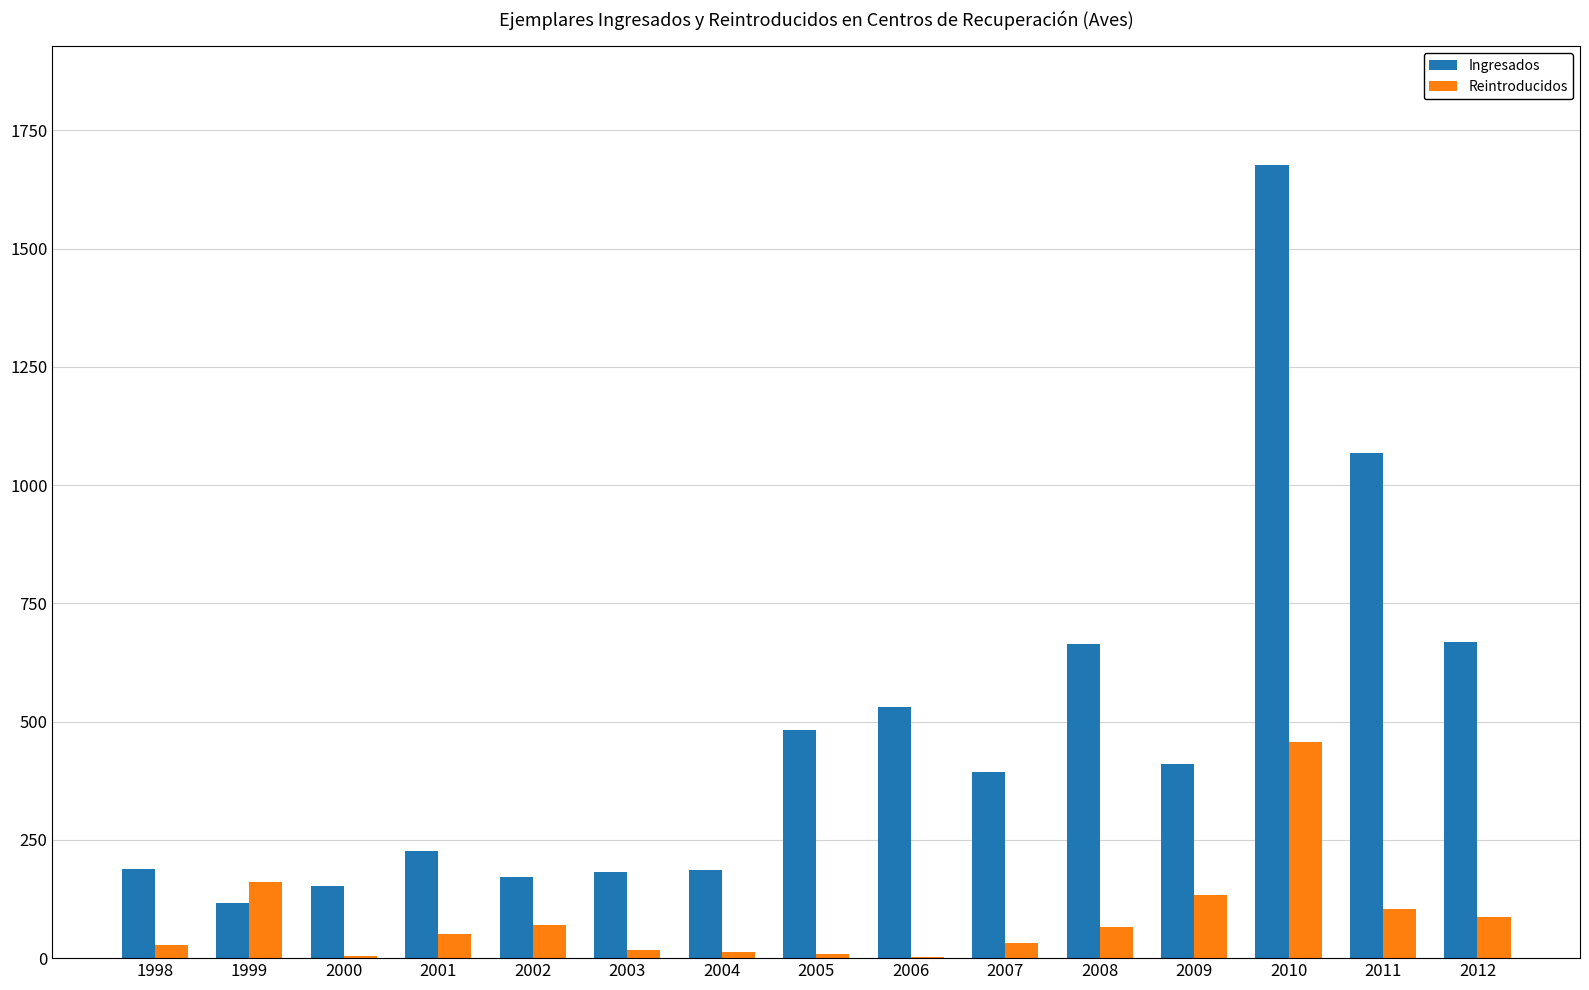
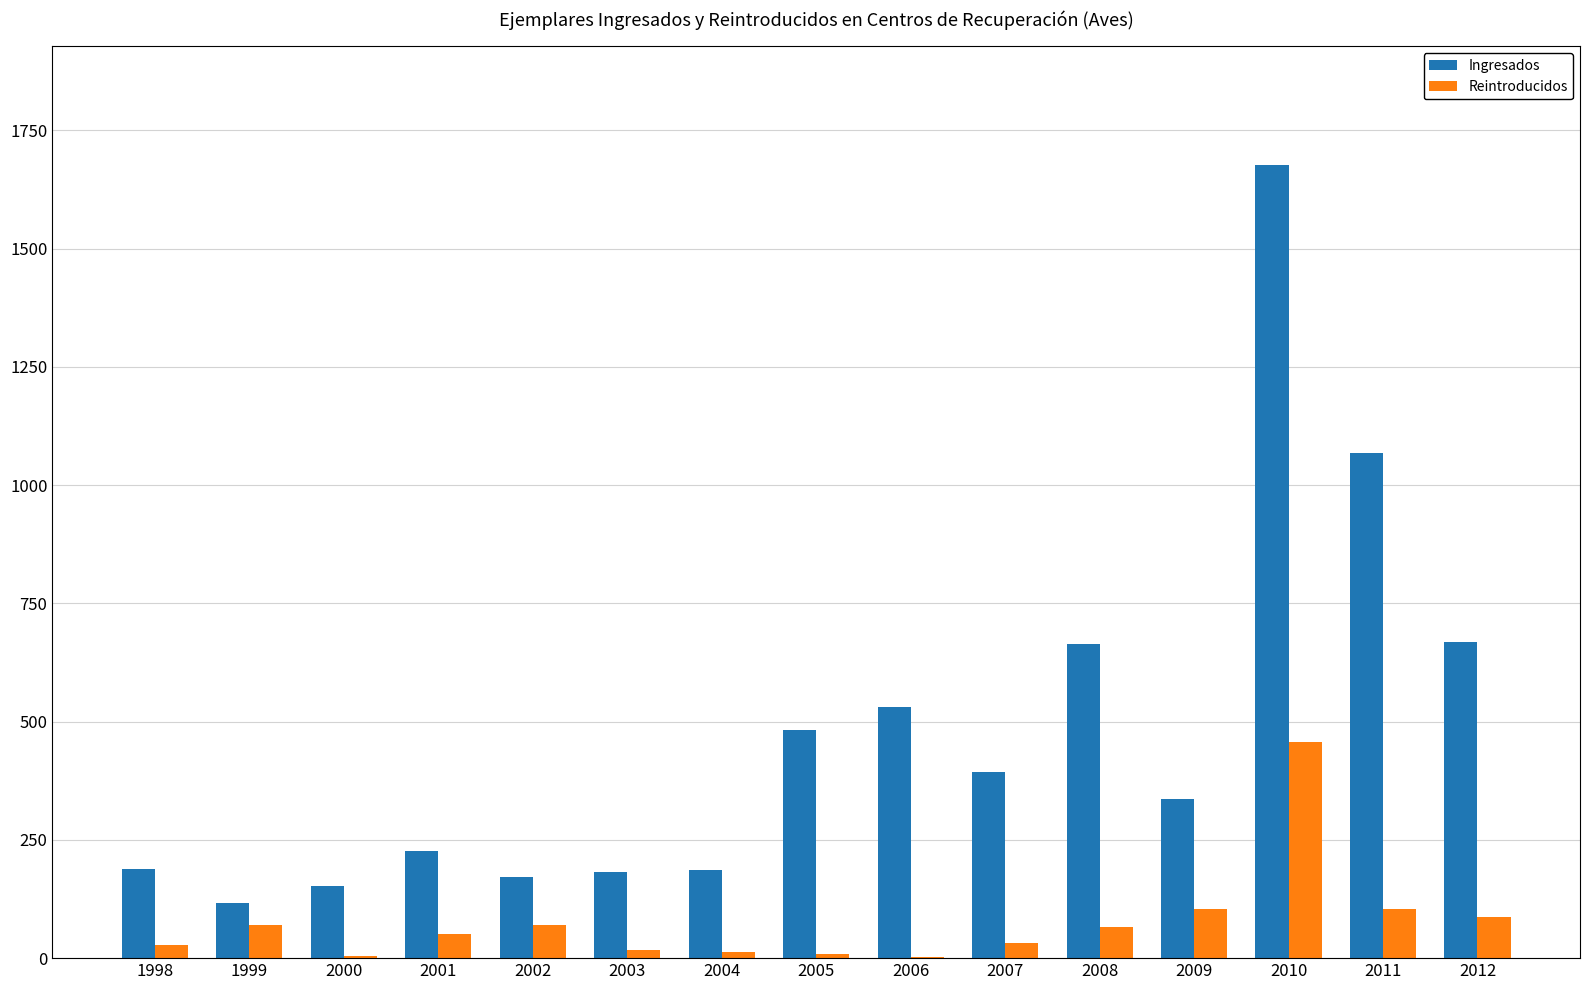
  {
    "Ingresados": {
      "1998": 190,
      "1999": 120,
      "2000": 150,
      "2001": 230,
      "2002": 170,
      "2003": 180,
      "2004": 190,
      "2005": 480,
      "2006": 530,
      "2007": 390,
      "2008": 660,
-     "2009": 410,
+     "2009": 340,
      "2010": 1680,
      "2011": 1070,
      "2012": 670
    },
    "Reintroducidos": {
      "1998": 30,
-     "1999": 160,
+     "1999": 70,
      "2001": 50,
      "2002": 70,
      "2003": 20,
      "2004": 10,
      "2005": 10,
      "2007": 30,
      "2008": 70,
-     "2009": 130,
+     "2009": 100,
      "2010": 460,
      "2011": 100,
      "2012": 90
    }
  }
